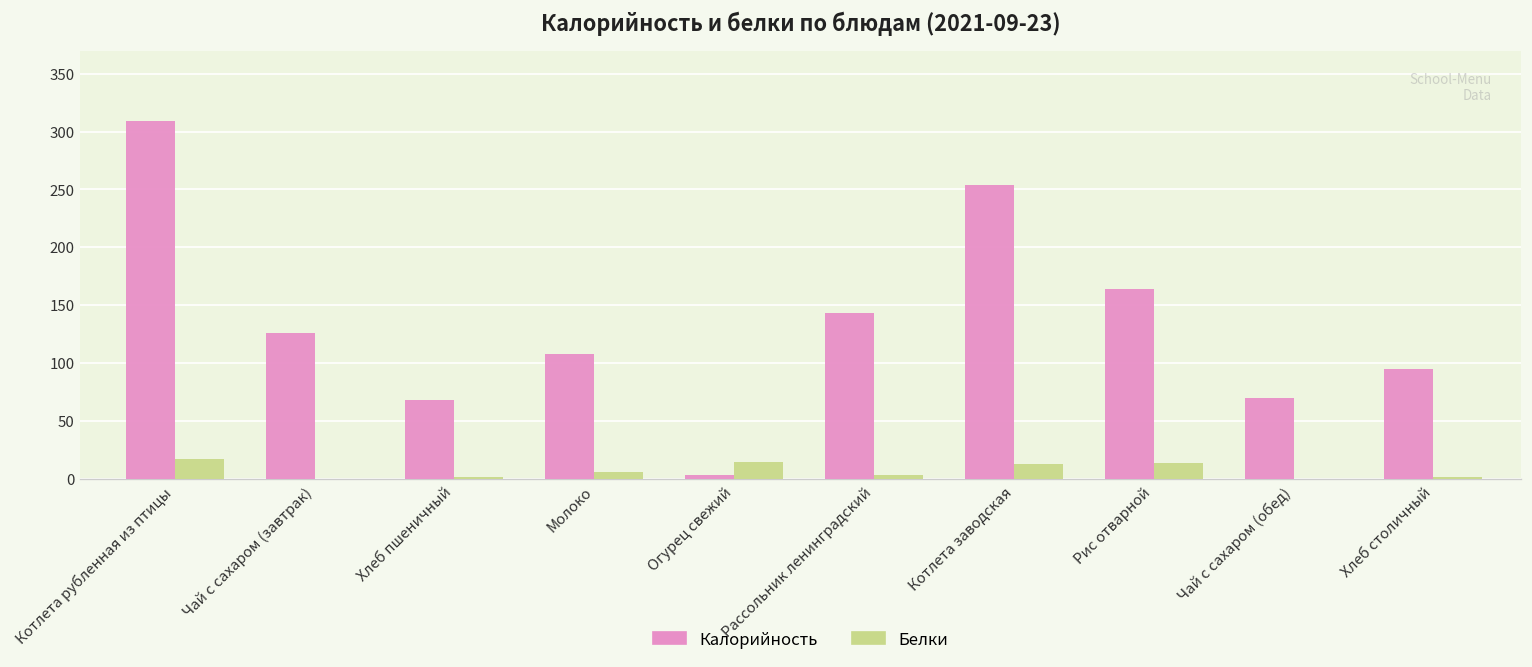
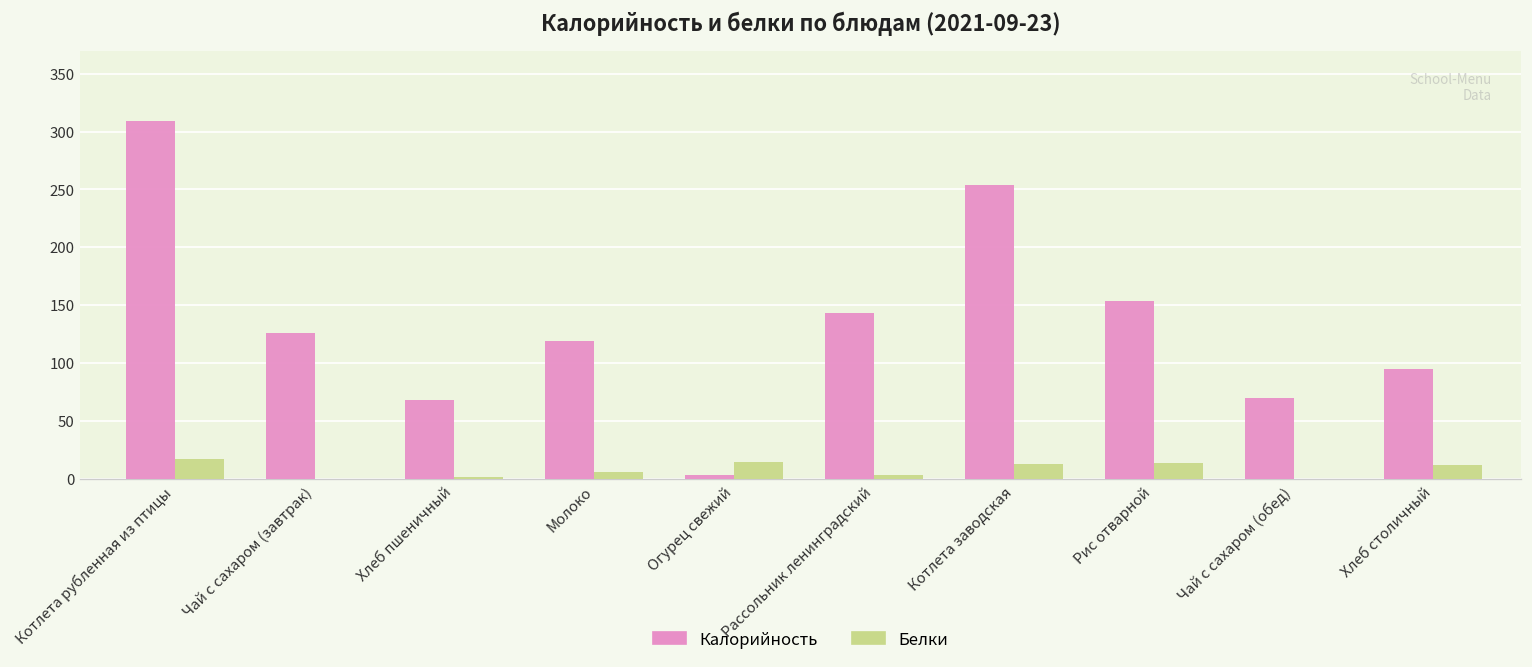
  {
    "Калорийность": {
      "Котлета рубленная из птицы": 310,
      "Чай с сахаром (завтрак)": 130,
      "Хлеб пшеничный": 70,
-     "Молоко": 110,
+     "Молоко": 120,
      "Огурец свежий": 0,
      "Рассольник ленинградский": 140,
      "Котлета заводская": 250,
-     "Рис отварной": 160,
+     "Рис отварной": 150,
      "Чай с сахаром (обед)": 70,
      "Хлеб столичный": 100
    },
    "Белки": {
      "Котлета рубленная из птицы": 20,
      "Чай с сахаром (завтрак)": 0,
      "Молоко": 10,
      "Огурец свежий": 20,
      "Рассольник ленинградский": 0,
      "Котлета заводская": 10,
      "Рис отварной": 10,
      "Чай с сахаром (обед)": 0,
-     "Хлеб столичный": 0
+     "Хлеб столичный": 10
    }
  }
